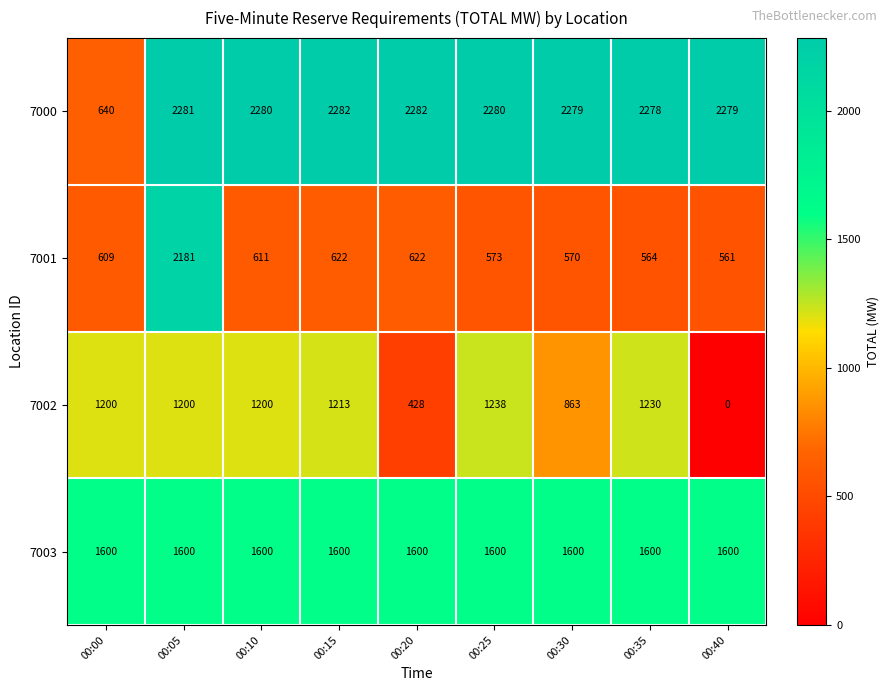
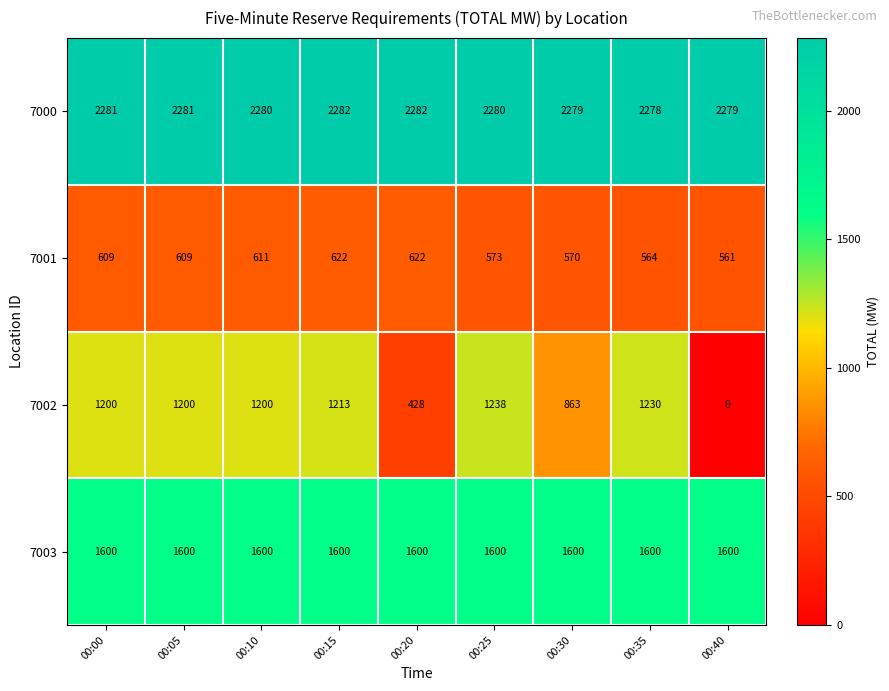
  {
    "7000": {
-     "00:00": 640,
+     "00:00": 2281,
      "00:05": 2281,
      "00:10": 2280,
      "00:15": 2282,
      "00:20": 2282,
      "00:25": 2280,
      "00:30": 2279,
      "00:35": 2278,
      "00:40": 2279
    },
    "7001": {
      "00:00": 609,
-     "00:05": 2181,
+     "00:05": 609,
      "00:10": 611,
      "00:15": 622,
      "00:20": 622,
      "00:25": 573,
      "00:30": 570,
      "00:35": 564,
      "00:40": 561
    },
    "7002": {
      "00:00": 1200,
      "00:05": 1200,
      "00:10": 1200,
      "00:15": 1213,
      "00:20": 428,
      "00:25": 1238,
      "00:30": 863,
      "00:35": 1230,
      "00:40": 0
    },
    "7003": {
      "00:00": 1600,
      "00:05": 1600,
      "00:10": 1600,
      "00:15": 1600,
      "00:20": 1600,
      "00:25": 1600,
      "00:30": 1600,
      "00:35": 1600,
      "00:40": 1600
    }
  }
